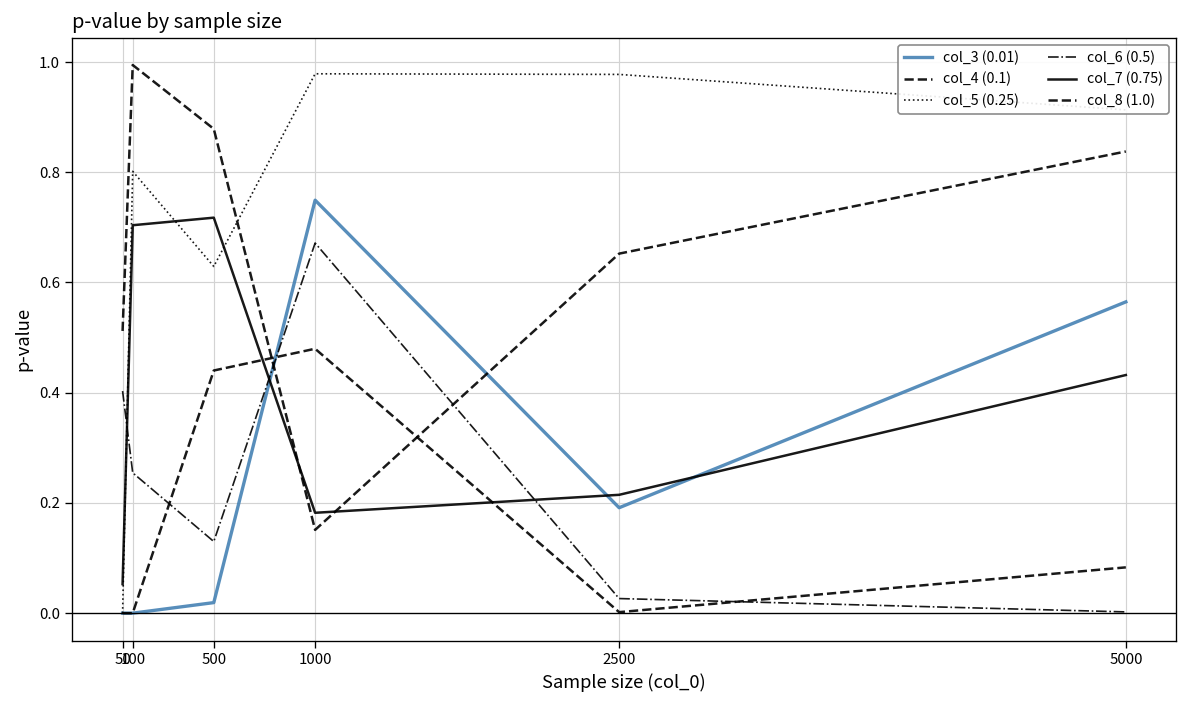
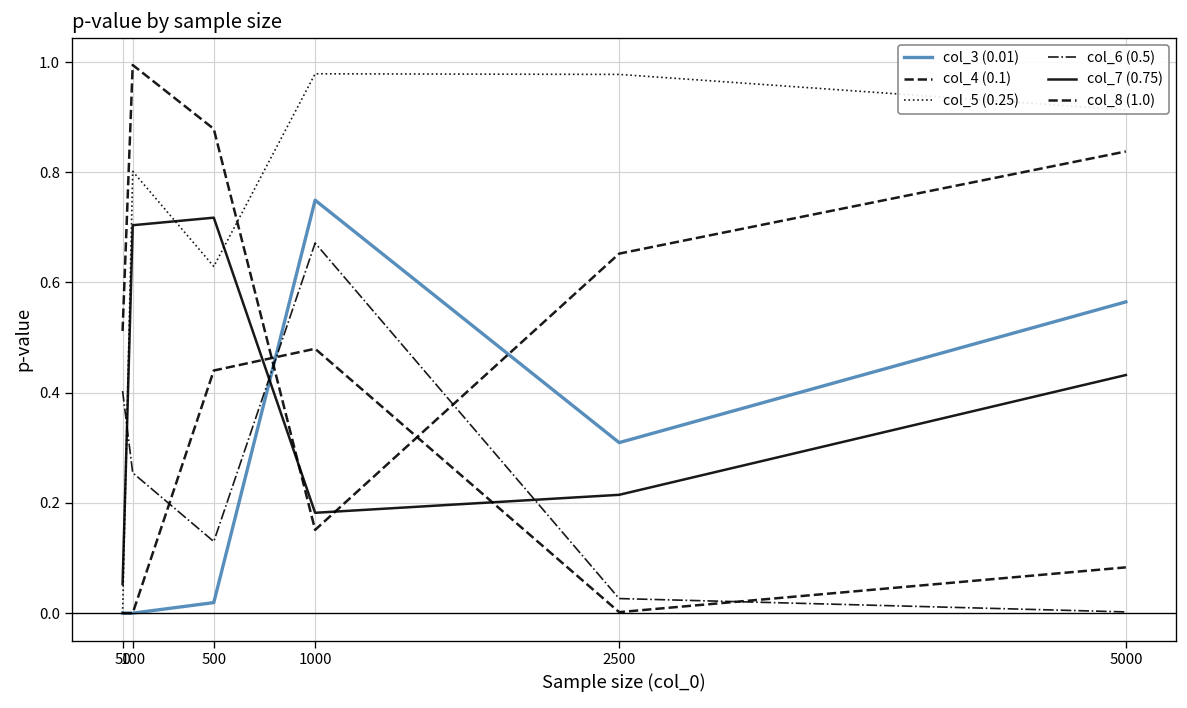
  {
    "col_3 (0.01)": {
      "500": 0.02,
      "1000": 0.75,
-     "2500": 0.19,
+     "2500": 0.31,
      "5000": 0.56
    }
  }
